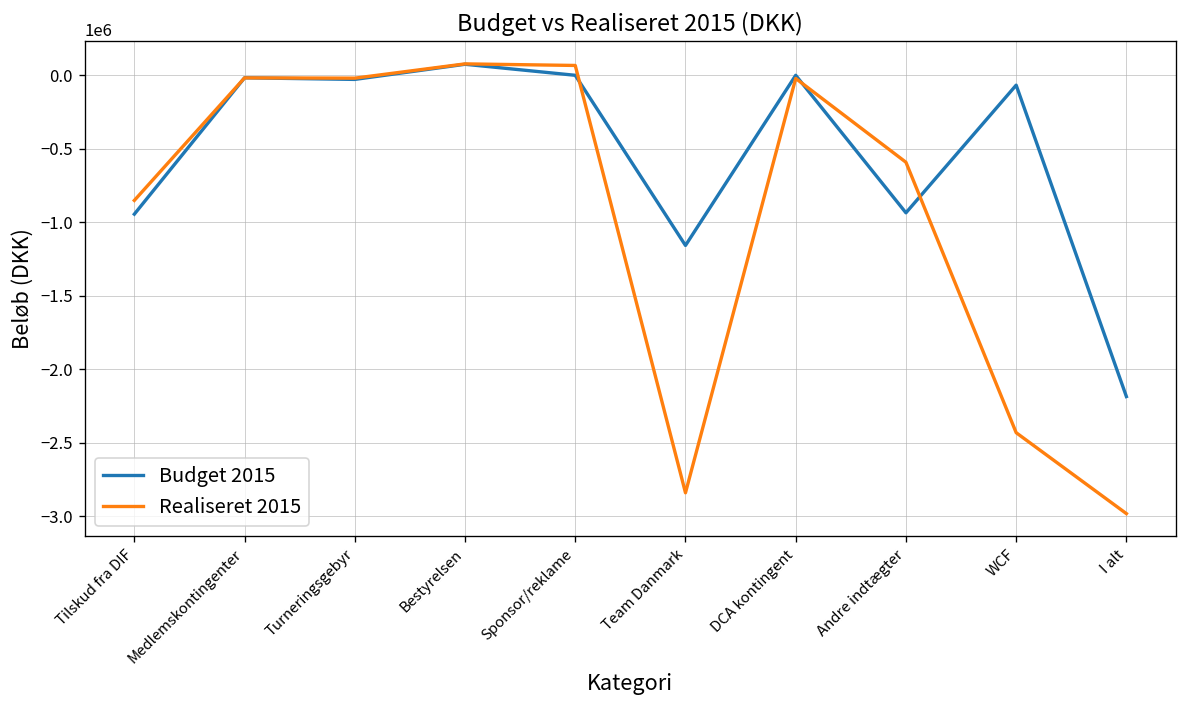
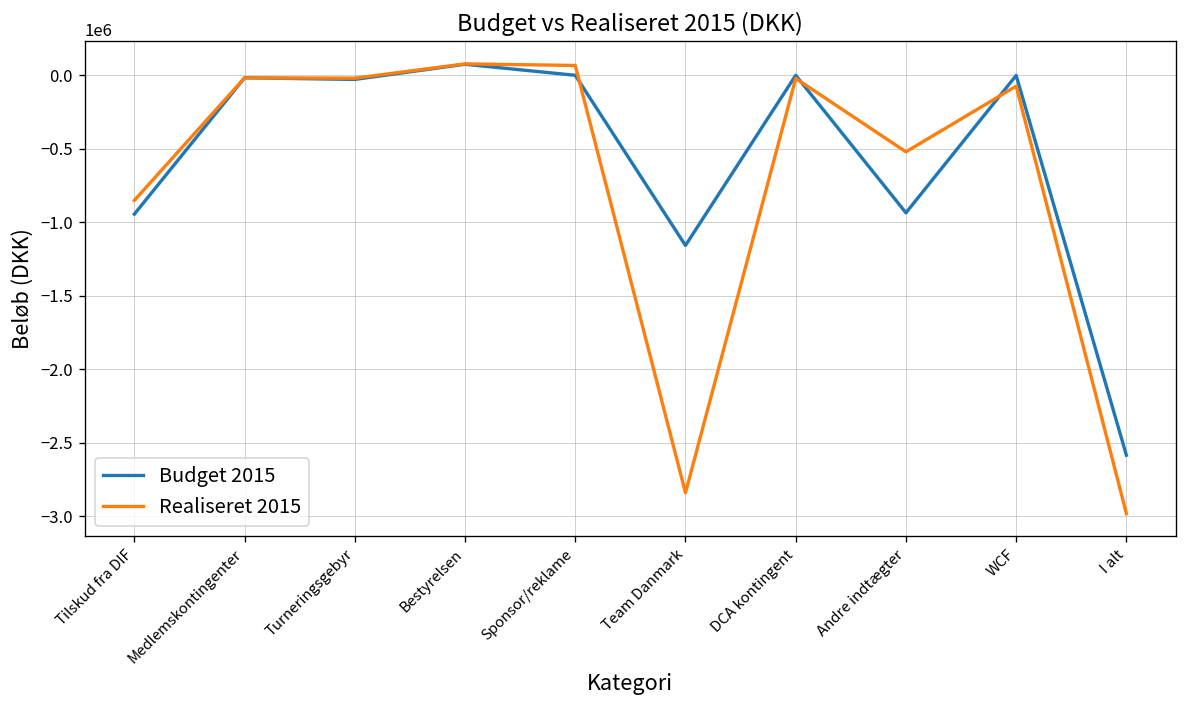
  {
    "Budget 2015": {
      "Tilskud fra DIF": -940000,
      "Sponsor/reklame": 0,
      "Team Danmark": -1160000,
      "DCA kontingent": 0,
      "Andre indtægter": -940000,
-     "WCF": -70000,
-     "I alt": -2190000
+     "WCF": 0,
+     "I alt": -2590000
    },
    "Realiseret 2015": {
      "Tilskud fra DIF": -850000,
      "Sponsor/reklame": 70000,
      "Team Danmark": -2840000,
      "DCA kontingent": -20000,
-     "Andre indtægter": -590000,
-     "WCF": -2430000,
+     "Andre indtægter": -520000,
+     "WCF": -70000,
      "I alt": -2980000
    }
  }
